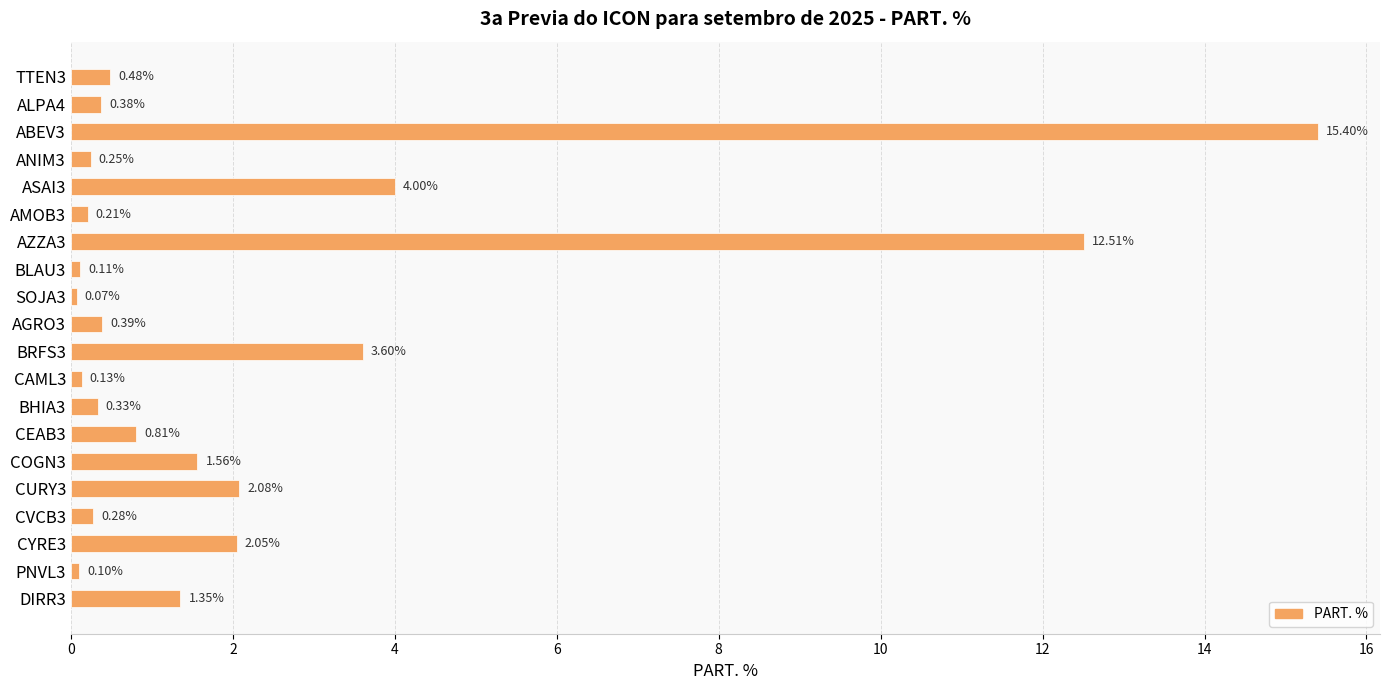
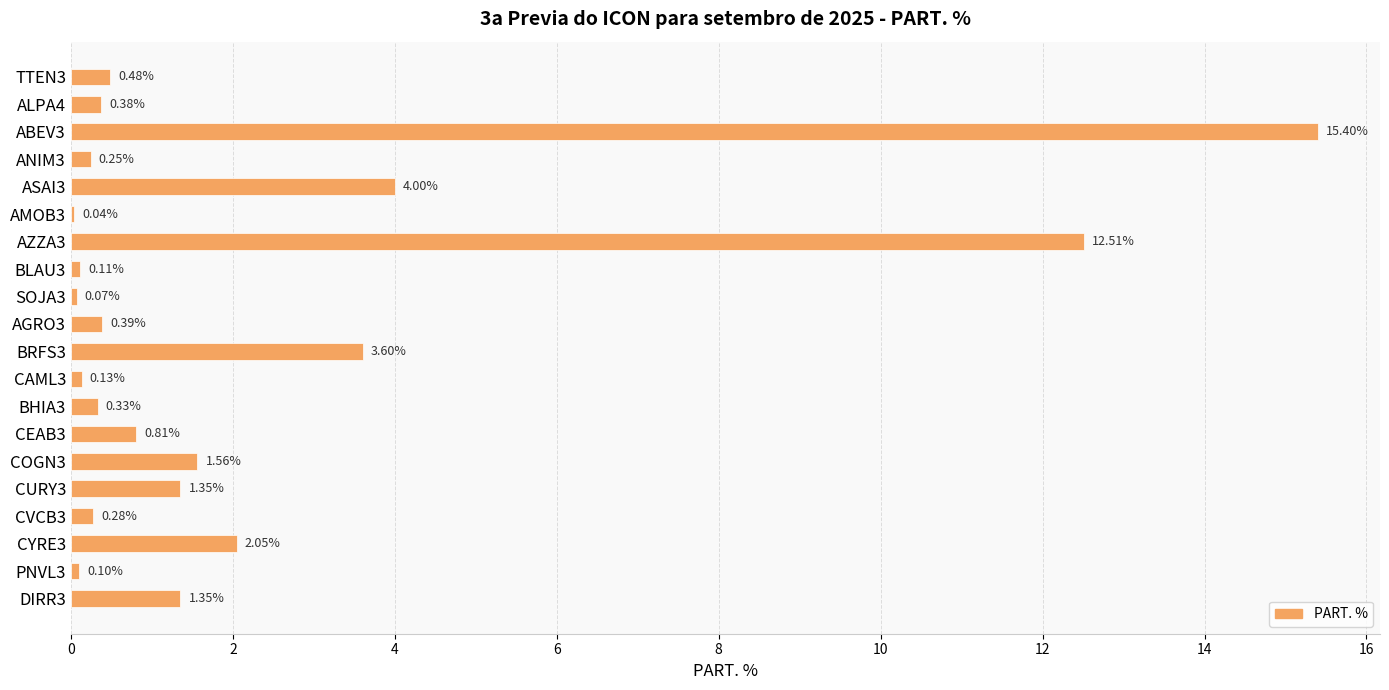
  {
    "TTEN3": "0.48%",
    "ALPA4": "0.38%",
    "ABEV3": "15.40%",
    "ANIM3": "0.25%",
    "ASAI3": "4.00%",
-   "AMOB3": "0.21%",
+   "AMOB3": "0.04%",
    "AZZA3": "12.51%",
    "BLAU3": "0.11%",
    "SOJA3": "0.07%",
    "AGRO3": "0.39%",
    "BRFS3": "3.60%",
    "CAML3": "0.13%",
    "BHIA3": "0.33%",
    "CEAB3": "0.81%",
    "COGN3": "1.56%",
-   "CURY3": "2.08%",
+   "CURY3": "1.35%",
    "CVCB3": "0.28%",
    "CYRE3": "2.05%",
    "PNVL3": "0.10%",
    "DIRR3": "1.35%"
  }
